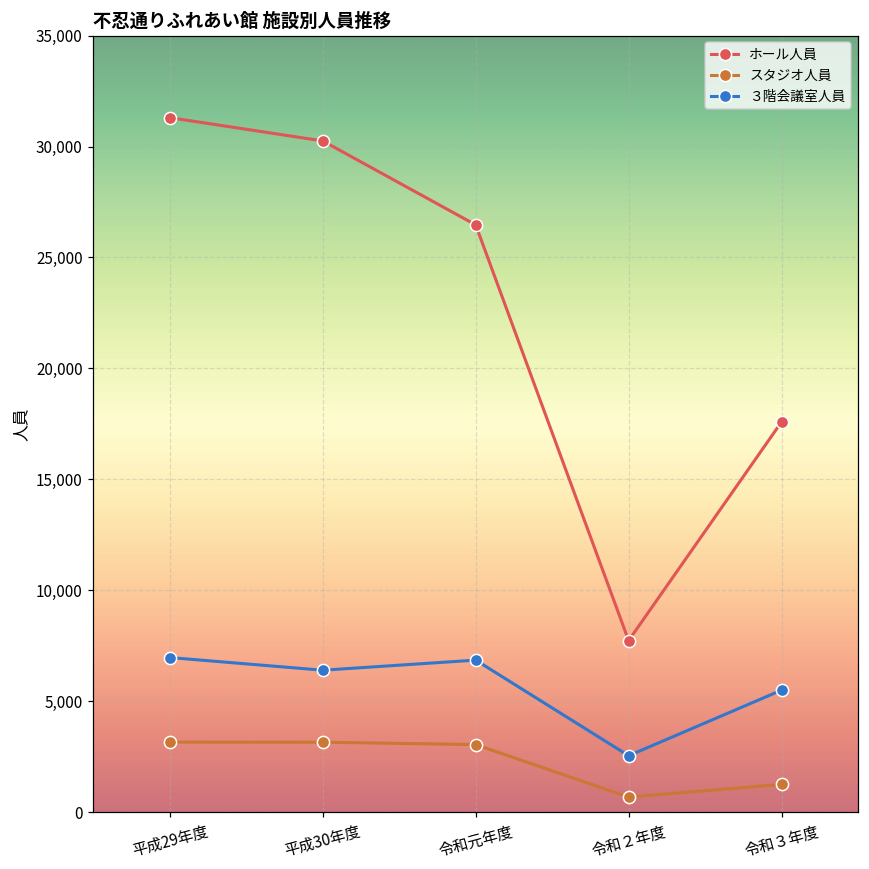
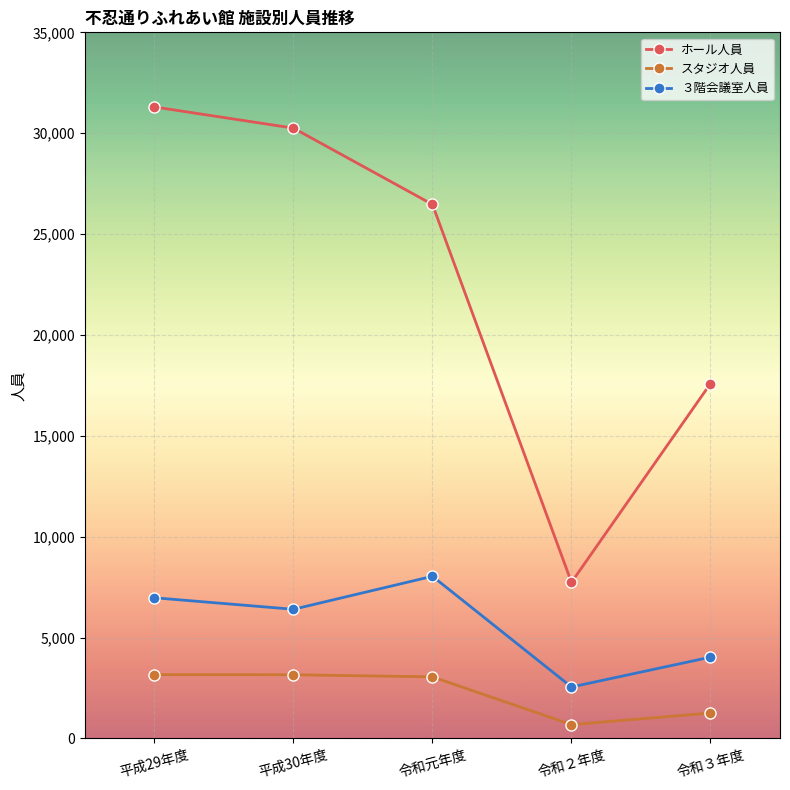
  {
    "３階会議室人員": {
      "平成29年度": "7,000",
      "平成30年度": "6,400",
-     "令和元年度": "6,900",
+     "令和元年度": "8,000",
      "令和２年度": "2,500",
-     "令和３年度": "5,500"
+     "令和３年度": "4,000"
    }
  }
